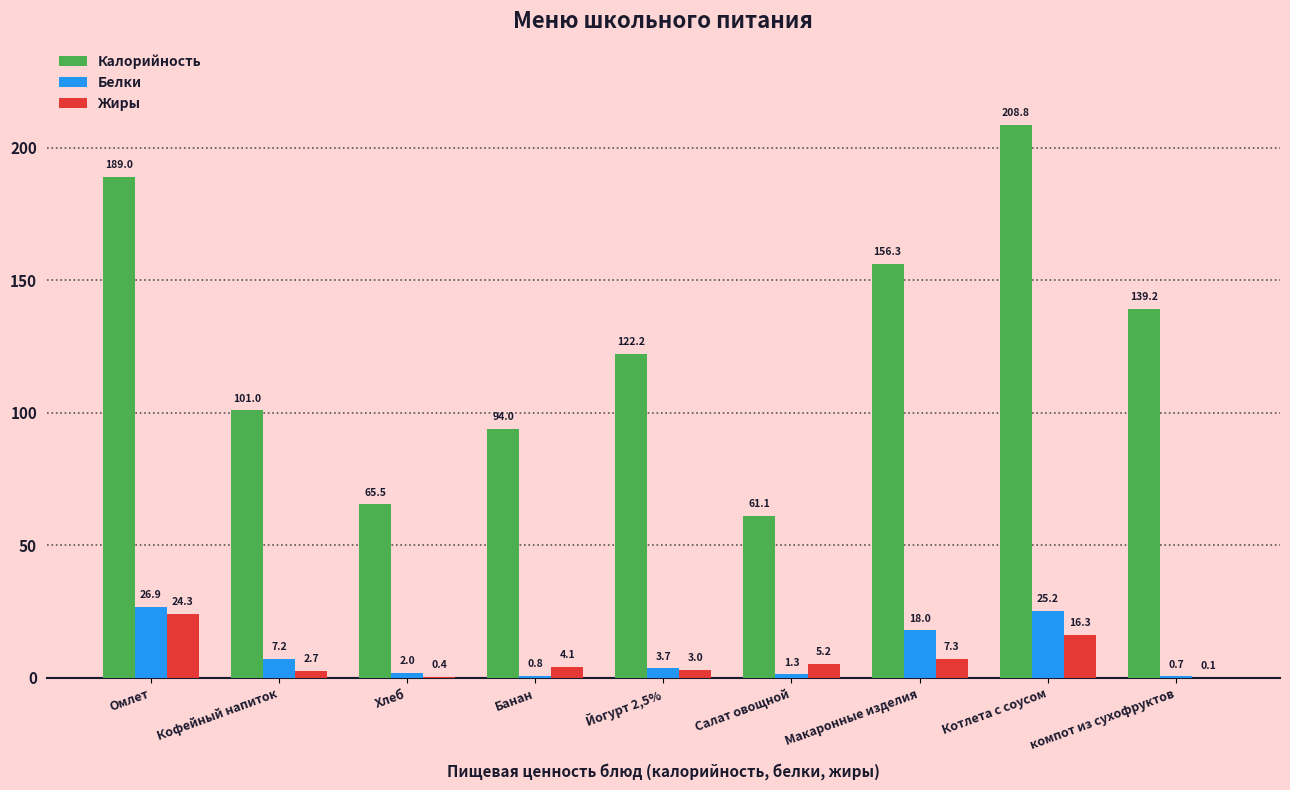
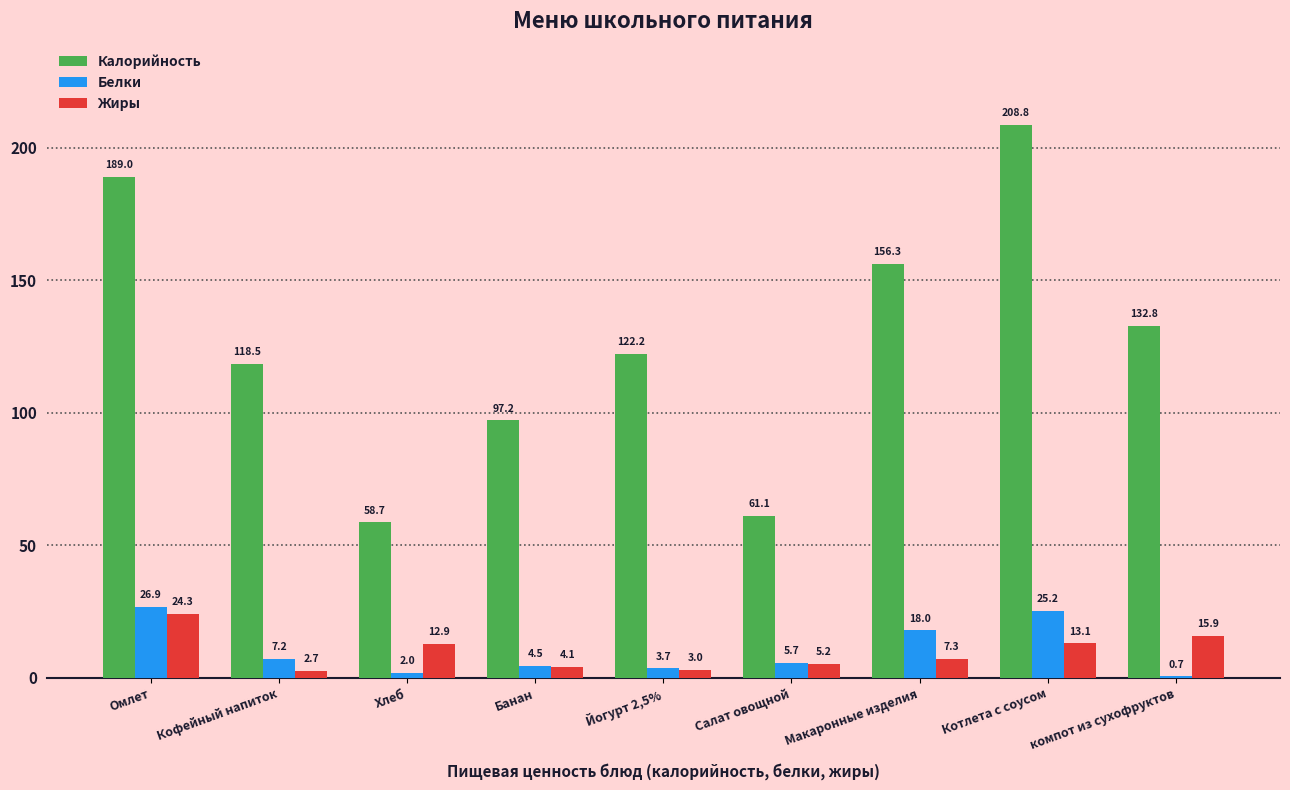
  {
    "Калорийность": {
      "Омлет": 189.0,
-     "Кофейный напиток": 101.0,
-     "Хлеб": 65.5,
-     "Банан": 94.0,
+     "Кофейный напиток": 118.5,
+     "Хлеб": 58.7,
+     "Банан": 97.2,
      "Йогурт 2,5%": 122.2,
      "Салат овощной": 61.1,
      "Макаронные изделия": 156.3,
      "Котлета с соусом": 208.8,
-     "компот из сухофруктов": 139.2
+     "компот из сухофруктов": 132.8
    },
    "Белки": {
      "Омлет": 26.9,
      "Кофейный напиток": 7.2,
      "Хлеб": 2.0,
-     "Банан": 0.8,
+     "Банан": 4.5,
      "Йогурт 2,5%": 3.7,
-     "Салат овощной": 1.3,
+     "Салат овощной": 5.7,
      "Макаронные изделия": 18.0,
      "Котлета с соусом": 25.2,
      "компот из сухофруктов": 0.7
    },
    "Жиры": {
      "Омлет": 24.3,
      "Кофейный напиток": 2.7,
-     "Хлеб": 0.4,
+     "Хлеб": 12.9,
      "Банан": 4.1,
      "Йогурт 2,5%": 3.0,
      "Салат овощной": 5.2,
      "Макаронные изделия": 7.3,
-     "Котлета с соусом": 16.3,
-     "компот из сухофруктов": 0.1
+     "Котлета с соусом": 13.1,
+     "компот из сухофруктов": 15.9
    }
  }
